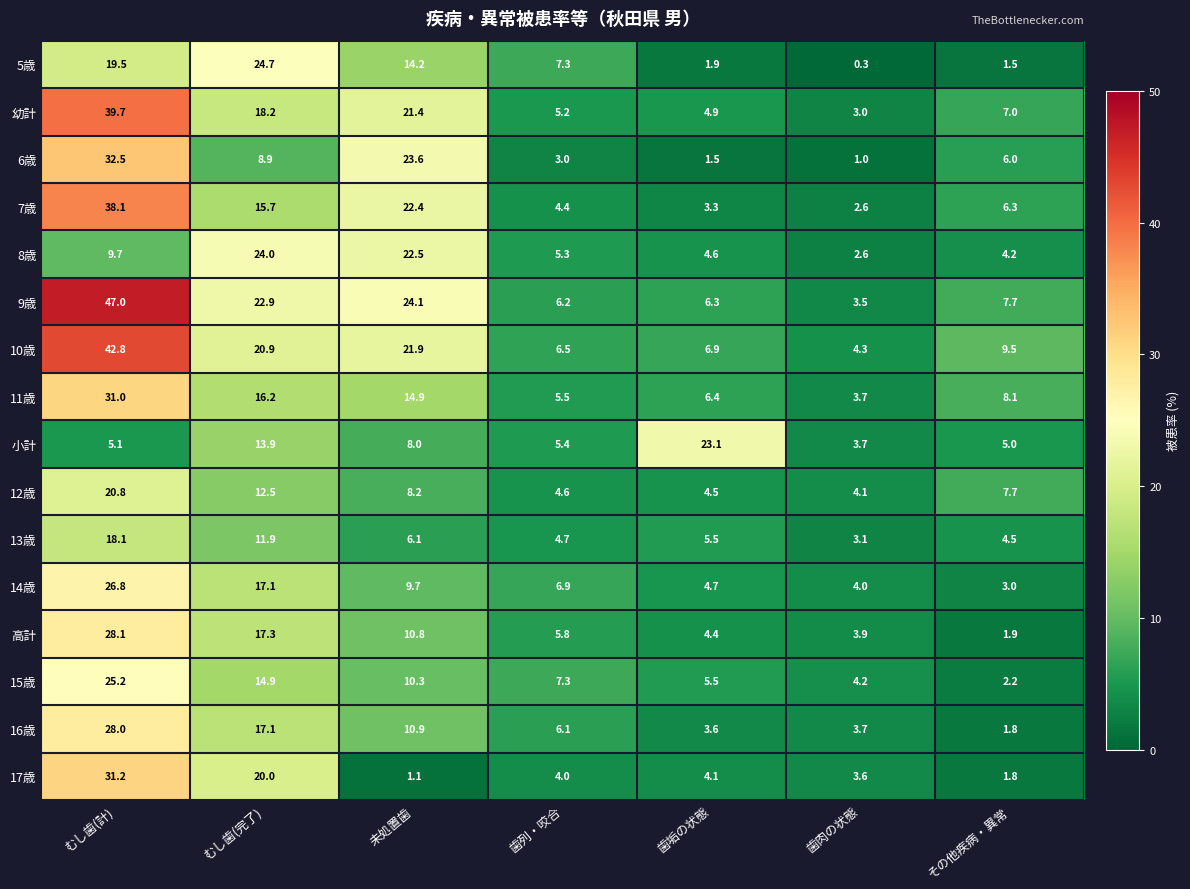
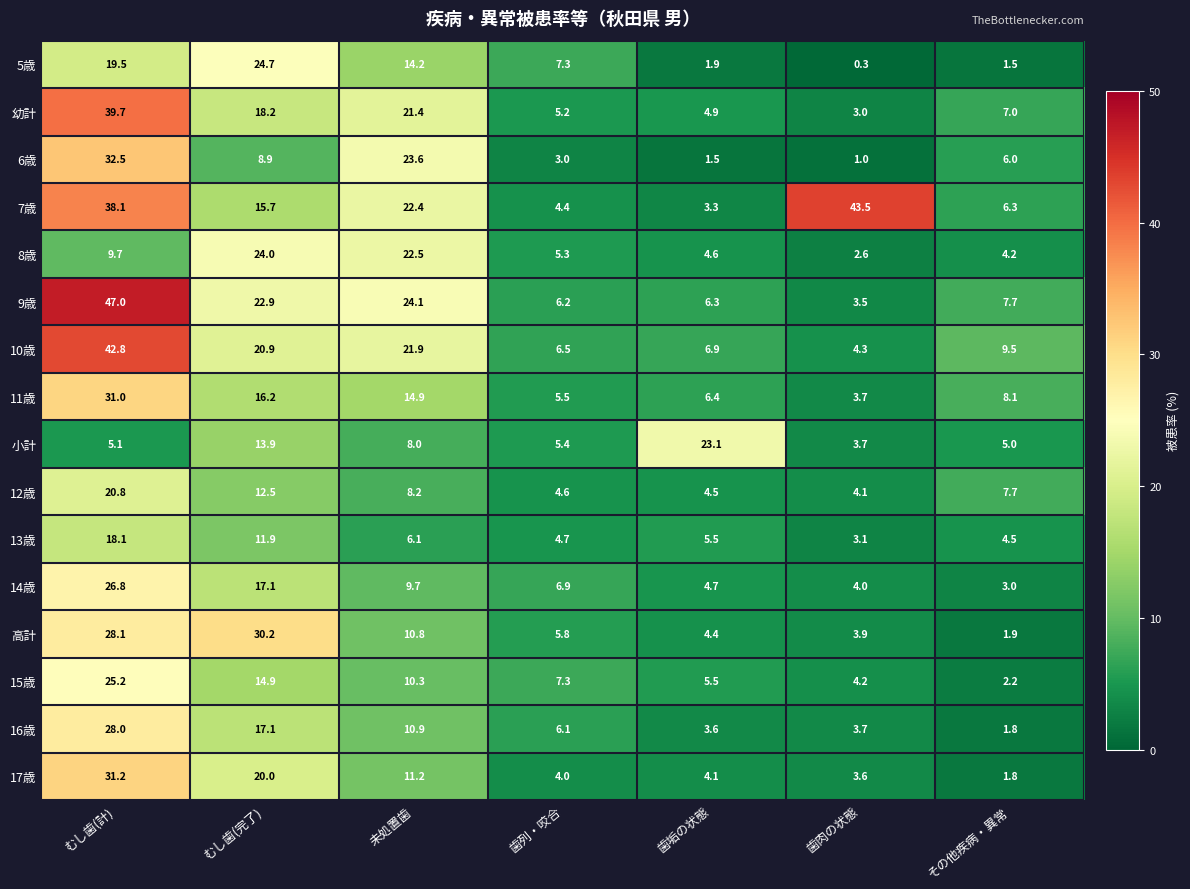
  {
    "5歳": {
      "むし歯(計)": 19.5,
      "むし歯(完了)": 24.7,
      "未処置歯": 14.2,
      "歯列・咬合": 7.3,
      "歯垢の状態": 1.9,
      "歯肉の状態": 0.3,
      "その他疾病・異常": 1.5
    },
    "幼計": {
      "むし歯(計)": 39.7,
      "むし歯(完了)": 18.2,
      "未処置歯": 21.4,
      "歯列・咬合": 5.2,
      "歯垢の状態": 4.9,
      "歯肉の状態": 3.0,
      "その他疾病・異常": 7.0
    },
    "6歳": {
      "むし歯(計)": 32.5,
      "むし歯(完了)": 8.9,
      "未処置歯": 23.6,
      "歯列・咬合": 3.0,
      "歯垢の状態": 1.5,
      "歯肉の状態": 1.0,
      "その他疾病・異常": 6.0
    },
    "7歳": {
      "むし歯(計)": 38.1,
      "むし歯(完了)": 15.7,
      "未処置歯": 22.4,
      "歯列・咬合": 4.4,
      "歯垢の状態": 3.3,
-     "歯肉の状態": 2.6,
+     "歯肉の状態": 43.5,
      "その他疾病・異常": 6.3
    },
    "8歳": {
      "むし歯(計)": 9.7,
      "むし歯(完了)": 24.0,
      "未処置歯": 22.5,
      "歯列・咬合": 5.3,
      "歯垢の状態": 4.6,
      "歯肉の状態": 2.6,
      "その他疾病・異常": 4.2
    },
    "9歳": {
      "むし歯(計)": 47.0,
      "むし歯(完了)": 22.9,
      "未処置歯": 24.1,
      "歯列・咬合": 6.2,
      "歯垢の状態": 6.3,
      "歯肉の状態": 3.5,
      "その他疾病・異常": 7.7
    },
    "10歳": {
      "むし歯(計)": 42.8,
      "むし歯(完了)": 20.9,
      "未処置歯": 21.9,
      "歯列・咬合": 6.5,
      "歯垢の状態": 6.9,
      "歯肉の状態": 4.3,
      "その他疾病・異常": 9.5
    },
    "11歳": {
      "むし歯(計)": 31.0,
      "むし歯(完了)": 16.2,
      "未処置歯": 14.9,
      "歯列・咬合": 5.5,
      "歯垢の状態": 6.4,
      "歯肉の状態": 3.7,
      "その他疾病・異常": 8.1
    },
    "小計": {
      "むし歯(計)": 5.1,
      "むし歯(完了)": 13.9,
      "未処置歯": 8.0,
      "歯列・咬合": 5.4,
      "歯垢の状態": 23.1,
      "歯肉の状態": 3.7,
      "その他疾病・異常": 5.0
    },
    "12歳": {
      "むし歯(計)": 20.8,
      "むし歯(完了)": 12.5,
      "未処置歯": 8.2,
      "歯列・咬合": 4.6,
      "歯垢の状態": 4.5,
      "歯肉の状態": 4.1,
      "その他疾病・異常": 7.7
    },
    "13歳": {
      "むし歯(計)": 18.1,
      "むし歯(完了)": 11.9,
      "未処置歯": 6.1,
      "歯列・咬合": 4.7,
      "歯垢の状態": 5.5,
      "歯肉の状態": 3.1,
      "その他疾病・異常": 4.5
    },
    "14歳": {
      "むし歯(計)": 26.8,
      "むし歯(完了)": 17.1,
      "未処置歯": 9.7,
      "歯列・咬合": 6.9,
      "歯垢の状態": 4.7,
      "歯肉の状態": 4.0,
      "その他疾病・異常": 3.0
    },
    "高計": {
      "むし歯(計)": 28.1,
-     "むし歯(完了)": 17.3,
+     "むし歯(完了)": 30.2,
      "未処置歯": 10.8,
      "歯列・咬合": 5.8,
      "歯垢の状態": 4.4,
      "歯肉の状態": 3.9,
      "その他疾病・異常": 1.9
    },
    "15歳": {
      "むし歯(計)": 25.2,
      "むし歯(完了)": 14.9,
      "未処置歯": 10.3,
      "歯列・咬合": 7.3,
      "歯垢の状態": 5.5,
      "歯肉の状態": 4.2,
      "その他疾病・異常": 2.2
    },
    "16歳": {
      "むし歯(計)": 28.0,
      "むし歯(完了)": 17.1,
      "未処置歯": 10.9,
      "歯列・咬合": 6.1,
      "歯垢の状態": 3.6,
      "歯肉の状態": 3.7,
      "その他疾病・異常": 1.8
    },
    "17歳": {
      "むし歯(計)": 31.2,
      "むし歯(完了)": 20.0,
-     "未処置歯": 1.1,
+     "未処置歯": 11.2,
      "歯列・咬合": 4.0,
      "歯垢の状態": 4.1,
      "歯肉の状態": 3.6,
      "その他疾病・異常": 1.8
    }
  }
